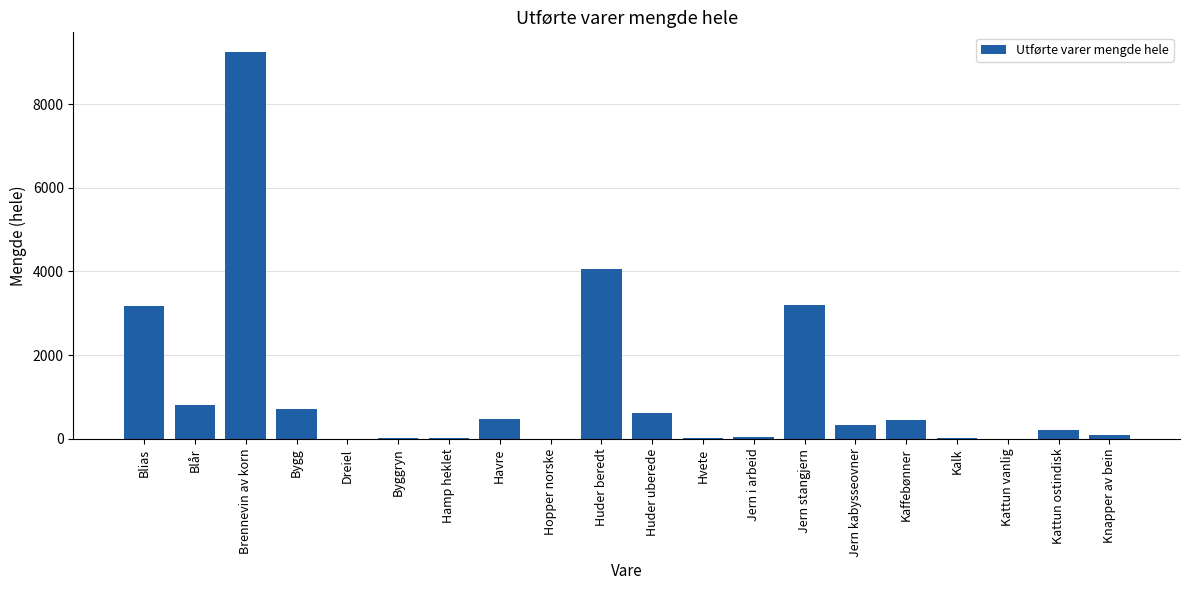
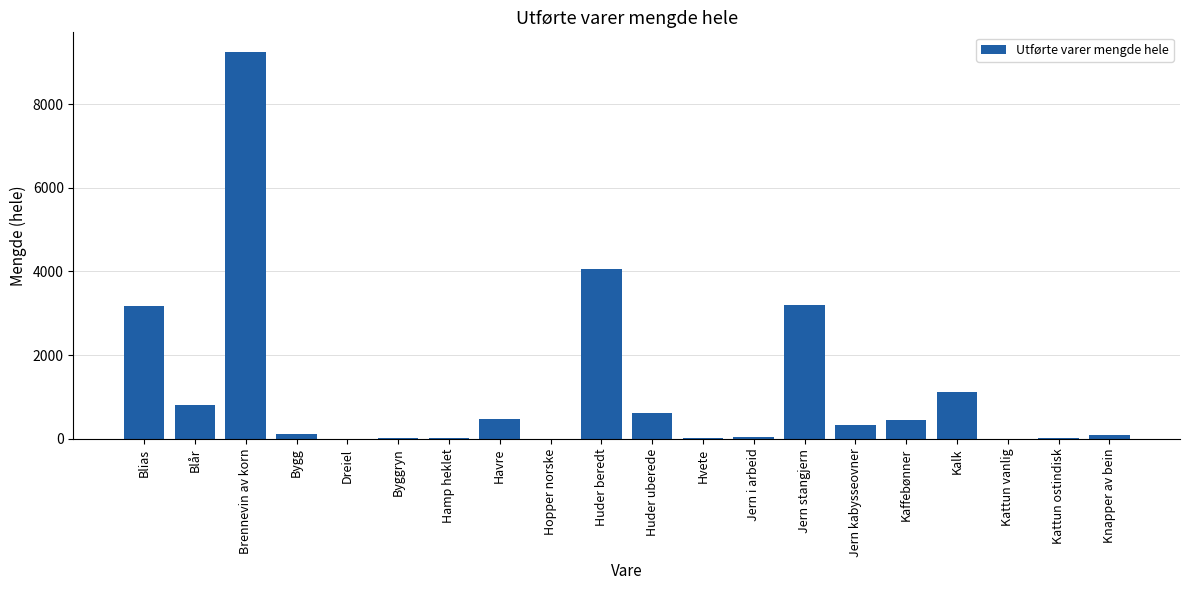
  {
    "Blias": 3200,
    "Blår": 800,
    "Brennevin av korn": 9300,
-   "Bygg": 700,
+   "Bygg": 100,
    "Havre": 500,
    "Huder beredt": 4100,
    "Huder uberede": 600,
    "Jern stangjern": 3200,
    "Jern kabysseovner": 300,
    "Kaffebønner": 400,
-   "Kalk": 0,
-   "Kattun ostindisk": 200,
+   "Kalk": 1100,
+   "Kattun ostindisk": 0,
    "Knapper av bein": 100
  }
